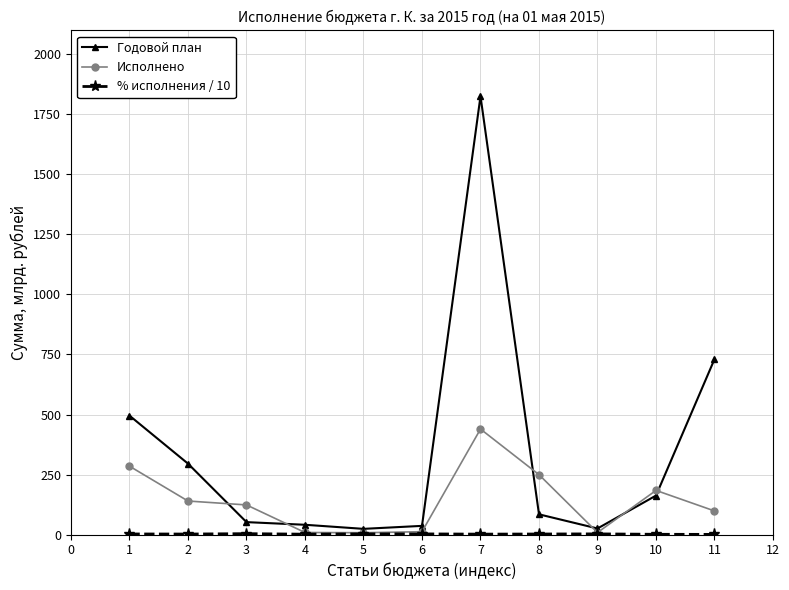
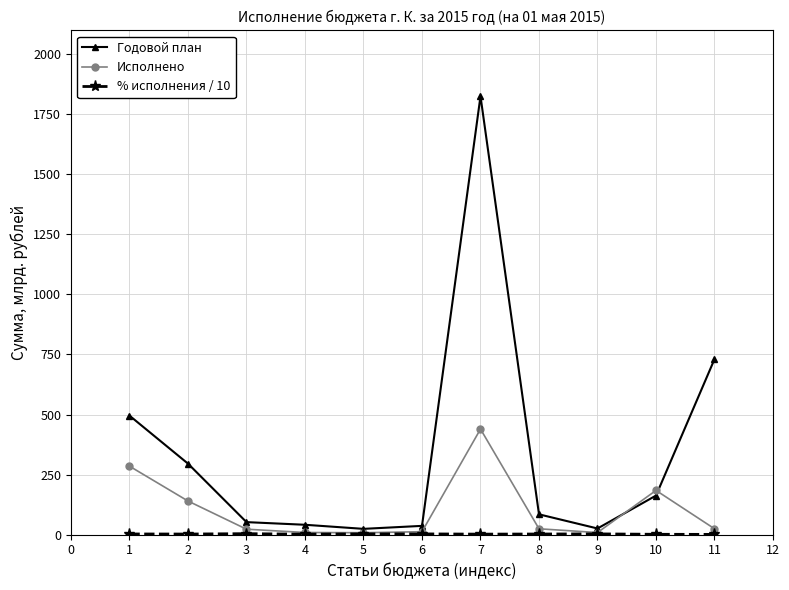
  {
    "Исполнено": {
      "1": 290,
      "2": 140,
-     "3": 120,
+     "3": 20,
      "7": 440,
-     "8": 250,
+     "8": 20,
      "10": 180,
-     "11": 100
+     "11": 20
    }
  }
